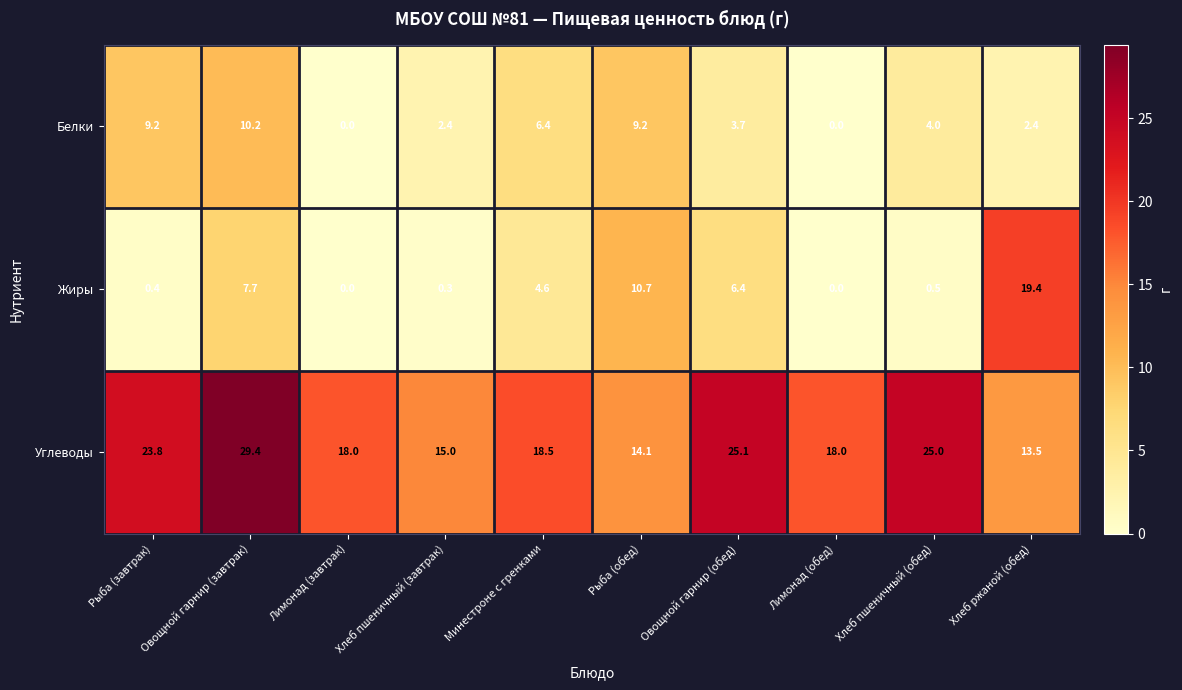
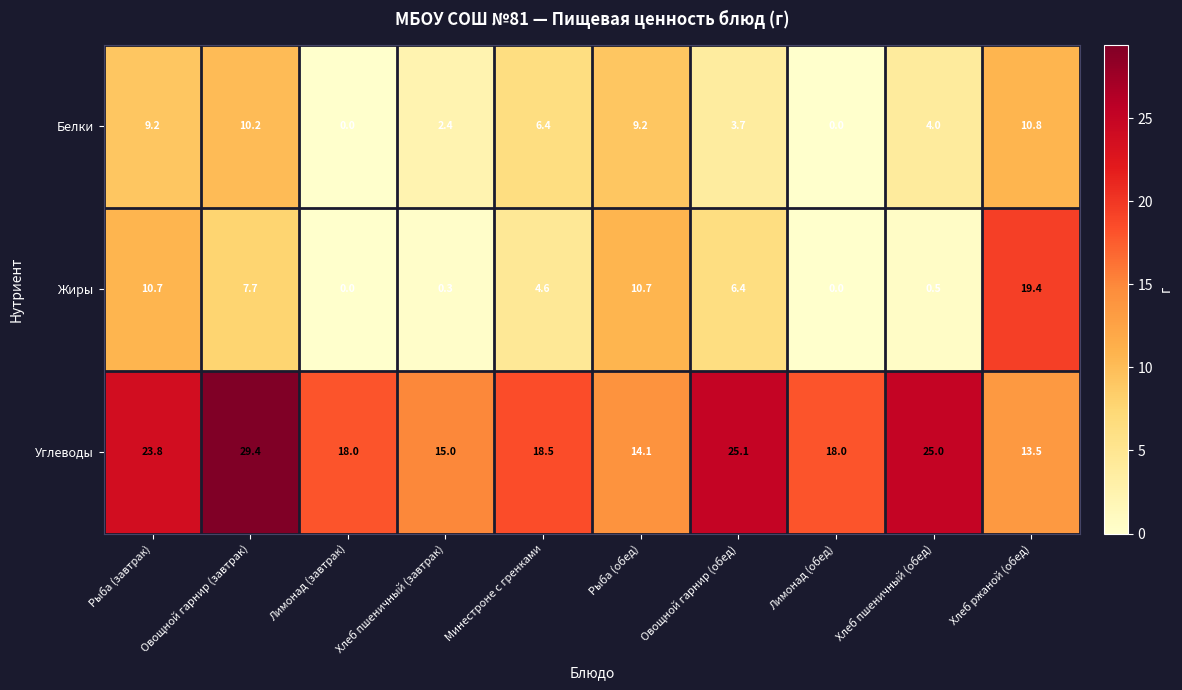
  {
    "Белки": {
      "Рыба (завтрак)": 9.2,
      "Овощной гарнир (завтрак)": 10.2,
      "Лимонад (завтрак)": 0.0,
      "Хлеб пшеничный (завтрак)": 2.4,
      "Минестроне с гренками": 6.4,
      "Рыба (обед)": 9.2,
      "Овощной гарнир (обед)": 3.7,
      "Лимонад (обед)": 0.0,
      "Хлеб пшеничный (обед)": 4.0,
-     "Хлеб ржаной (обед)": 2.4
+     "Хлеб ржаной (обед)": 10.8
    },
    "Жиры": {
-     "Рыба (завтрак)": 0.4,
+     "Рыба (завтрак)": 10.7,
      "Овощной гарнир (завтрак)": 7.7,
      "Лимонад (завтрак)": 0.0,
      "Хлеб пшеничный (завтрак)": 0.3,
      "Минестроне с гренками": 4.6,
      "Рыба (обед)": 10.7,
      "Овощной гарнир (обед)": 6.4,
      "Лимонад (обед)": 0.0,
      "Хлеб пшеничный (обед)": 0.5,
      "Хлеб ржаной (обед)": 19.4
    },
    "Углеводы": {
      "Рыба (завтрак)": 23.8,
      "Овощной гарнир (завтрак)": 29.4,
      "Лимонад (завтрак)": 18.0,
      "Хлеб пшеничный (завтрак)": 15.0,
      "Минестроне с гренками": 18.5,
      "Рыба (обед)": 14.1,
      "Овощной гарнир (обед)": 25.1,
      "Лимонад (обед)": 18.0,
      "Хлеб пшеничный (обед)": 25.0,
      "Хлеб ржаной (обед)": 13.5
    }
  }
